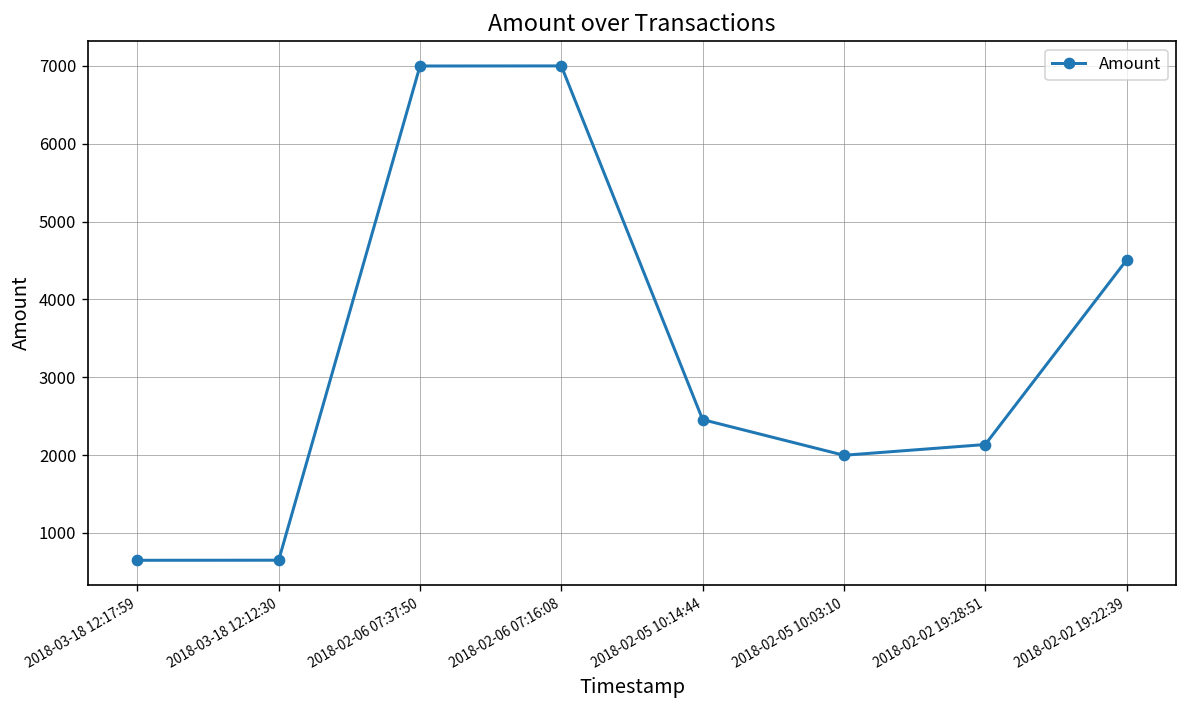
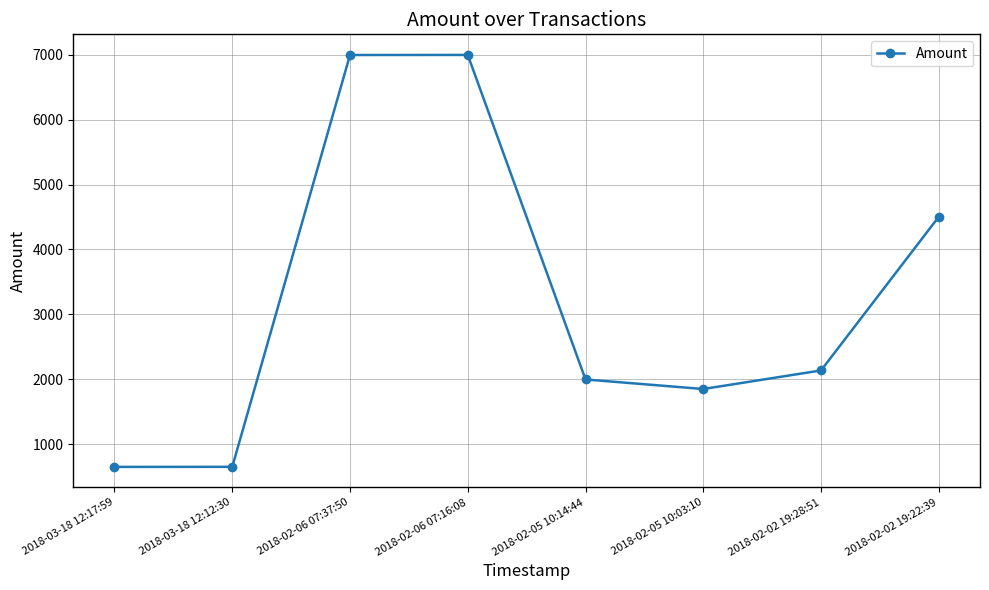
  {
    "2018-03-18 12:17:59": 600,
    "2018-03-18 12:12:30": 600,
    "2018-02-06 07:37:50": 7000,
    "2018-02-06 07:16:08": 7000,
-   "2018-02-05 10:14:44": 2500,
-   "2018-02-05 10:03:10": 2000,
+   "2018-02-05 10:14:44": 2000,
+   "2018-02-05 10:03:10": 1800,
    "2018-02-02 19:28:51": 2100,
    "2018-02-02 19:22:39": 4500
  }
